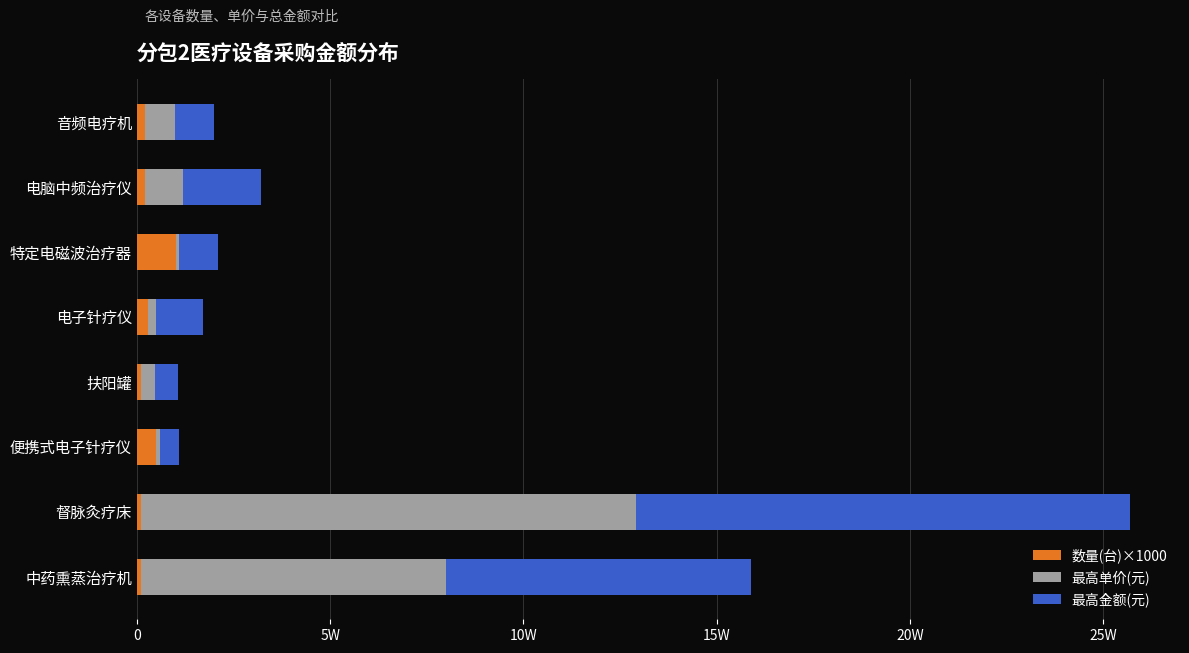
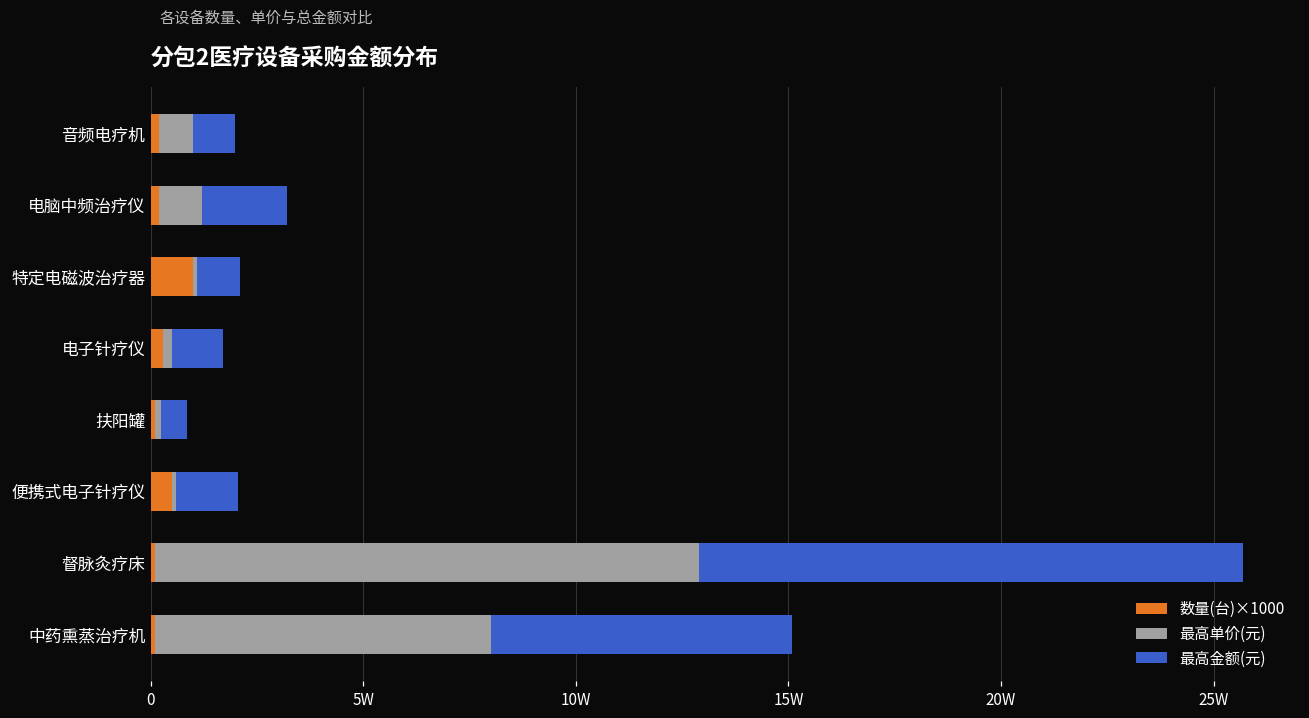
  {
    "数量(台)×1000": {
      "音频电疗机": "0.2W",
      "电脑中频治疗仪": "0.2W",
      "特定电磁波治疗器": "1.0W",
      "电子针疗仪": "0.3W",
      "扶阳罐": "0.1W",
      "便携式电子针疗仪": "0.5W",
      "督脉灸疗床": "0.1W",
      "中药熏蒸治疗机": "0.1W"
    },
    "最高单价(元)": {
      "音频电疗机": "0.8W",
      "电脑中频治疗仪": "1.0W",
      "特定电磁波治疗器": "0.1W",
      "电子针疗仪": "0.2W",
-     "扶阳罐": "0.4W",
+     "扶阳罐": "0.2W",
      "便携式电子针疗仪": "0.1W",
      "督脉灸疗床": "12.8W",
      "中药熏蒸治疗机": "7.9W"
    },
    "最高金额(元)": {
      "音频电疗机": "1.0W",
      "电脑中频治疗仪": "2.0W",
      "特定电磁波治疗器": "1.0W",
      "电子针疗仪": "1.2W",
      "扶阳罐": "0.6W",
-     "便携式电子针疗仪": "0.5W",
+     "便携式电子针疗仪": "1.5W",
      "督脉灸疗床": "12.8W",
-     "中药熏蒸治疗机": "7.9W"
+     "中药熏蒸治疗机": "7.1W"
    }
  }
